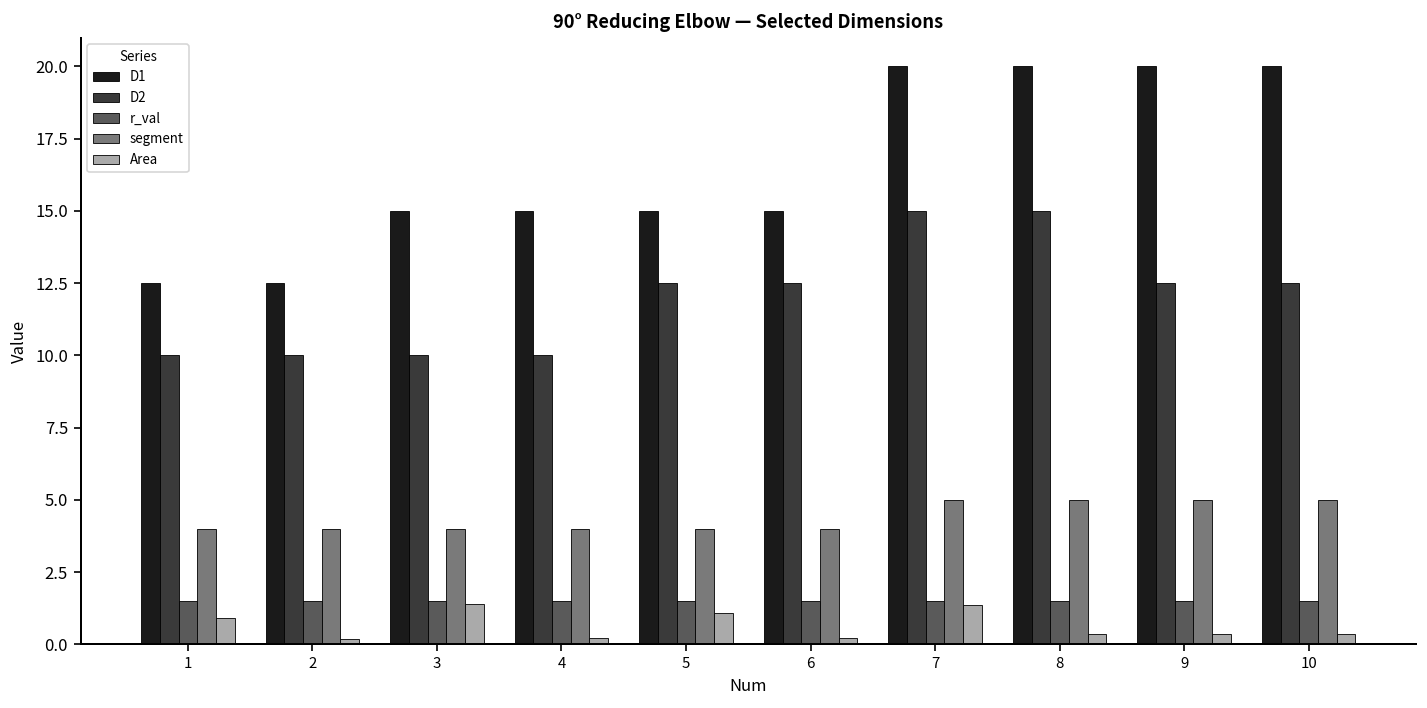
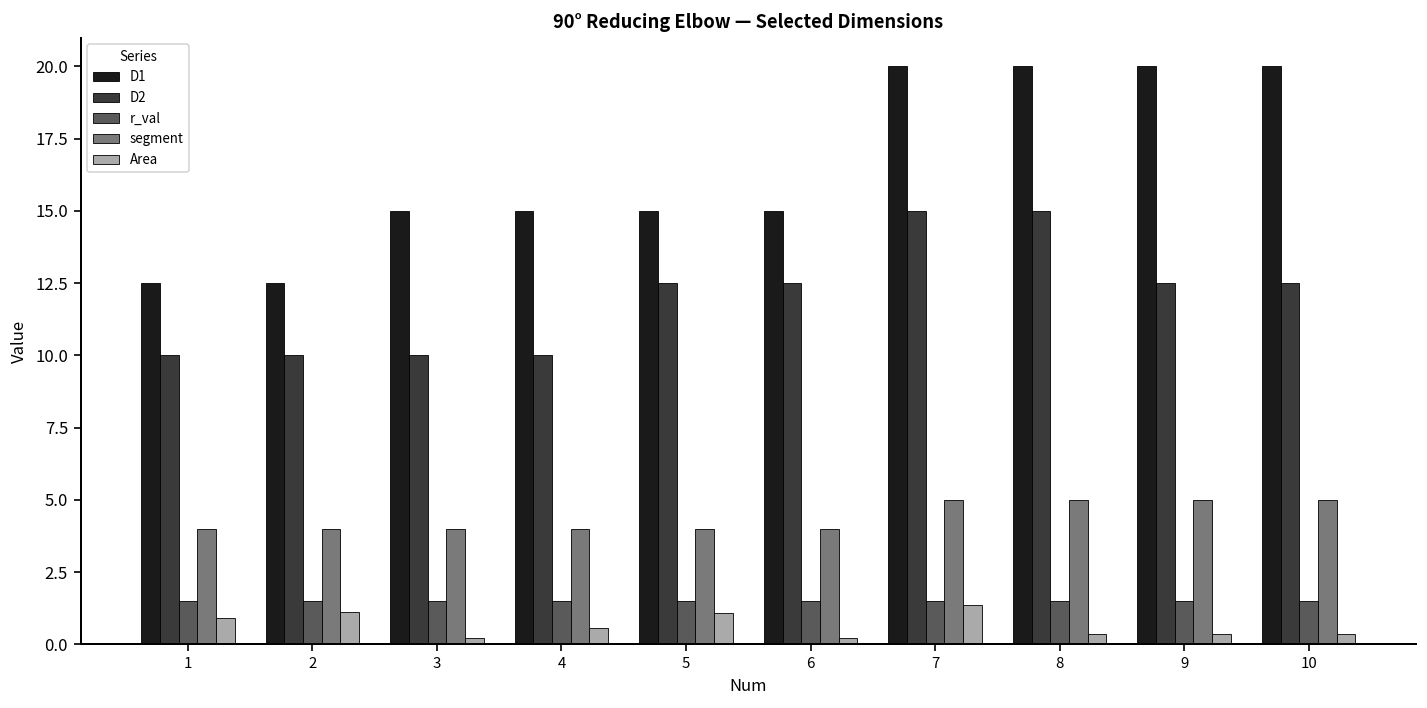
  {
    "Area": {
      "1": 0.9,
-     "2": 0.2,
-     "3": 1.4,
-     "4": 0.2,
+     "2": 1.1,
+     "3": 0.2,
+     "4": 0.6,
      "5": 1.1,
      "6": 0.2,
      "7": 1.4,
      "8": 0.4,
      "9": 0.4,
      "10": 0.4
    }
  }
